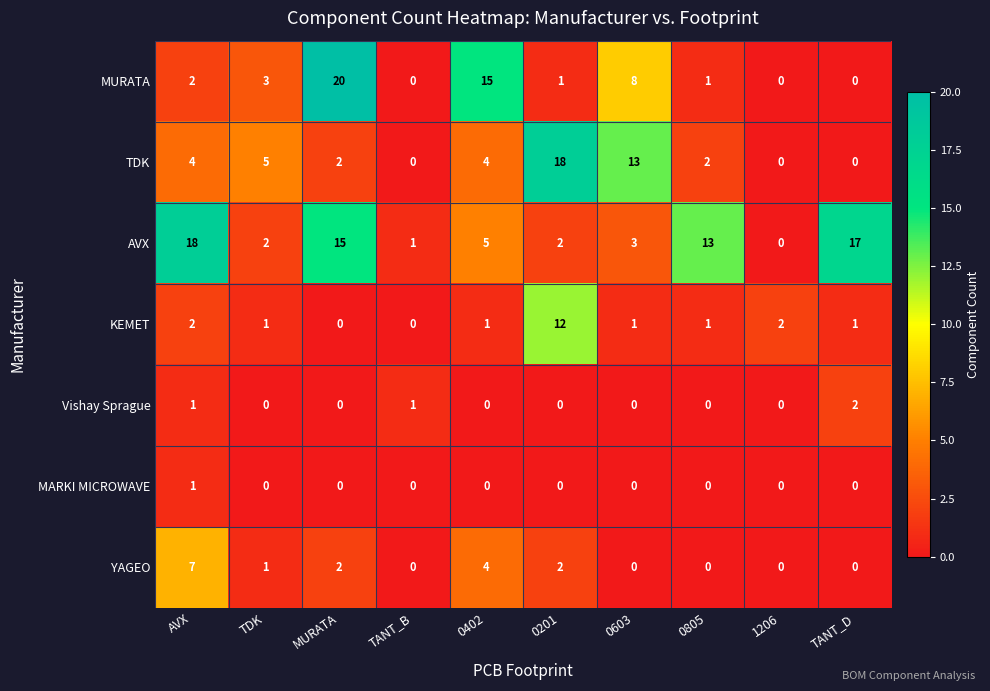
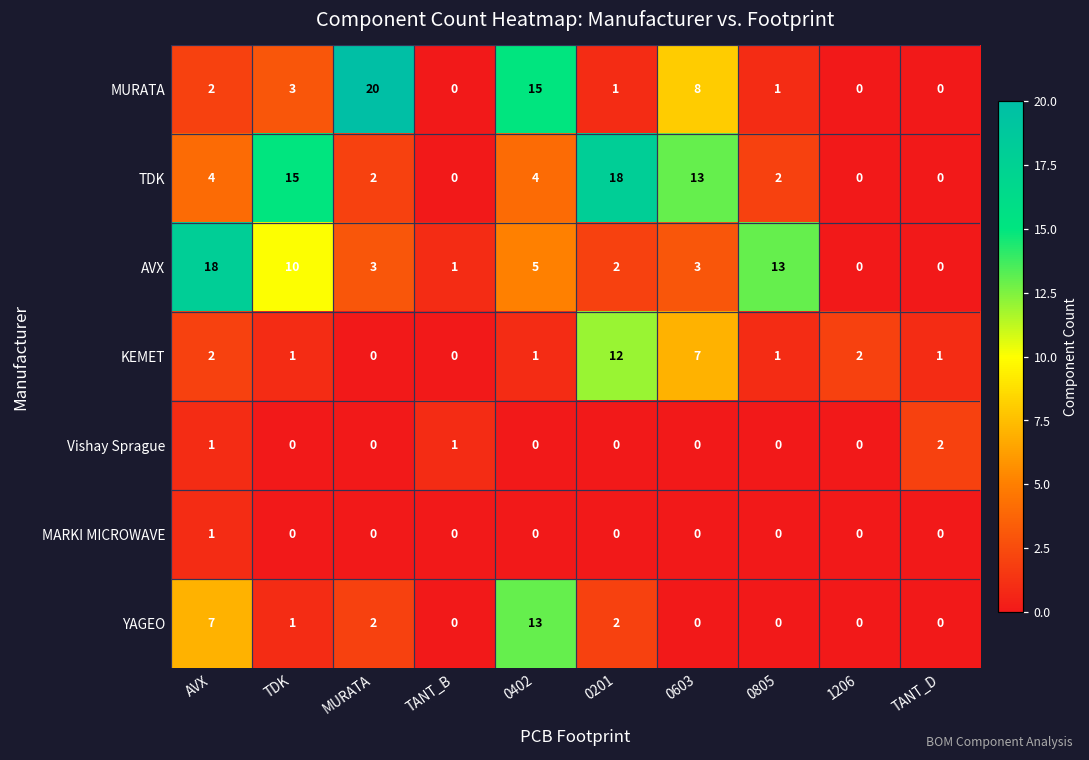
  {
    "MURATA": {
      "AVX": 2,
      "TDK": 3,
      "MURATA": 20,
      "TANT_B": 0,
      "0402": 15,
      "0201": 1,
      "0603": 8,
      "0805": 1,
      "1206": 0,
      "TANT_D": 0
    },
    "TDK": {
      "AVX": 4,
-     "TDK": 5,
+     "TDK": 15,
      "MURATA": 2,
      "TANT_B": 0,
      "0402": 4,
      "0201": 18,
      "0603": 13,
      "0805": 2,
      "1206": 0,
      "TANT_D": 0
    },
    "AVX": {
      "AVX": 18,
-     "TDK": 2,
-     "MURATA": 15,
+     "TDK": 10,
+     "MURATA": 3,
      "TANT_B": 1,
      "0402": 5,
      "0201": 2,
      "0603": 3,
      "0805": 13,
      "1206": 0,
-     "TANT_D": 17
+     "TANT_D": 0
    },
    "KEMET": {
      "AVX": 2,
      "TDK": 1,
      "MURATA": 0,
      "TANT_B": 0,
      "0402": 1,
      "0201": 12,
-     "0603": 1,
+     "0603": 7,
      "0805": 1,
      "1206": 2,
      "TANT_D": 1
    },
    "Vishay Sprague": {
      "AVX": 1,
      "TDK": 0,
      "MURATA": 0,
      "TANT_B": 1,
      "0402": 0,
      "0201": 0,
      "0603": 0,
      "0805": 0,
      "1206": 0,
      "TANT_D": 2
    },
    "MARKI MICROWAVE": {
      "AVX": 1,
      "TDK": 0,
      "MURATA": 0,
      "TANT_B": 0,
      "0402": 0,
      "0201": 0,
      "0603": 0,
      "0805": 0,
      "1206": 0,
      "TANT_D": 0
    },
    "YAGEO": {
      "AVX": 7,
      "TDK": 1,
      "MURATA": 2,
      "TANT_B": 0,
-     "0402": 4,
+     "0402": 13,
      "0201": 2,
      "0603": 0,
      "0805": 0,
      "1206": 0,
      "TANT_D": 0
    }
  }
